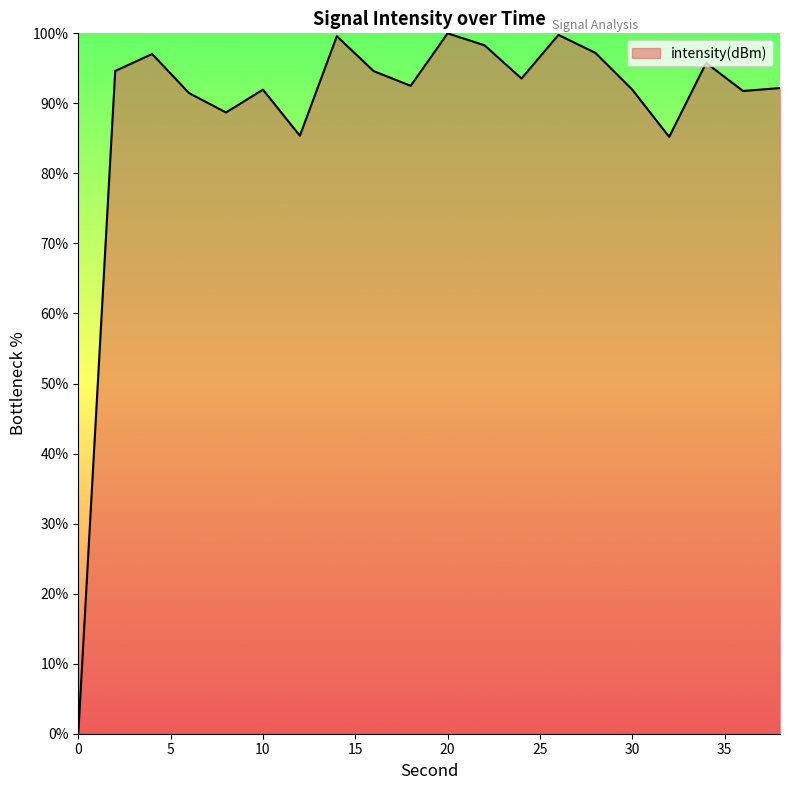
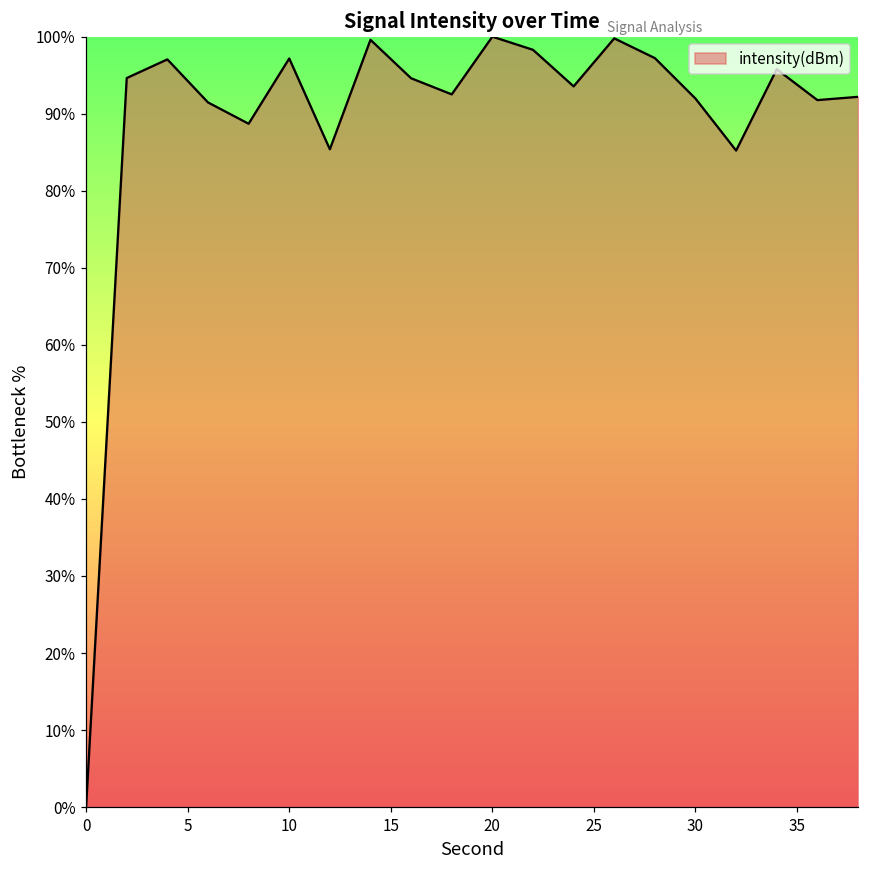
  {
    "0": "0%",
-   "10": "92%",
+   "10": "97%",
    "20": "100%",
    "30": "92%"
  }
